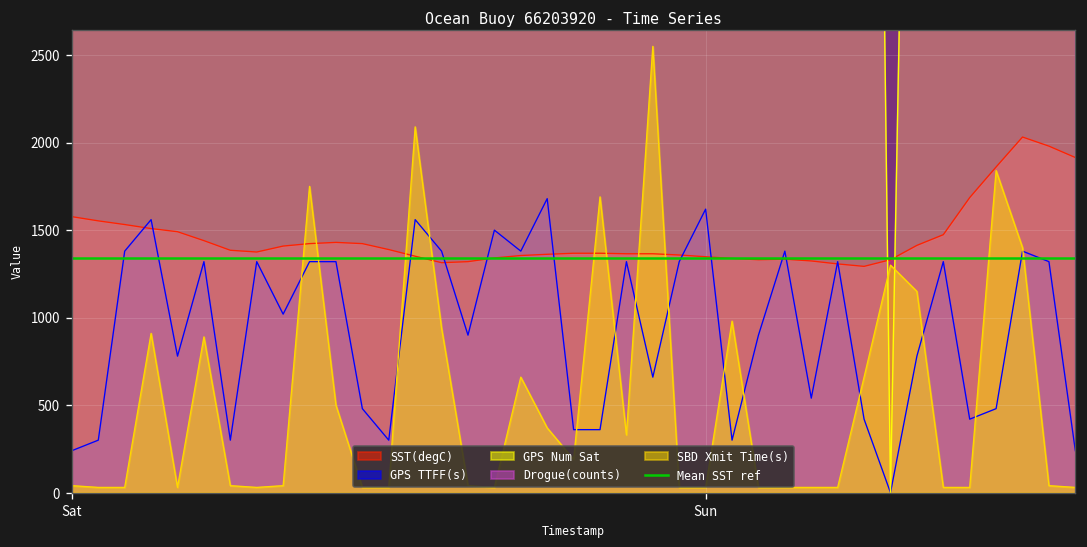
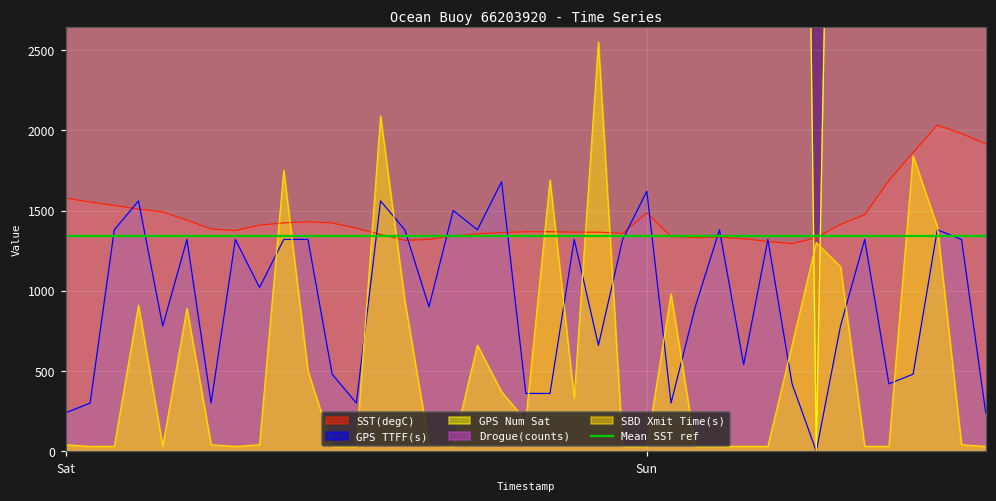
  {
    "SST(degC)": {
      "Sat": 1580,
-     "Sun": 1350
+     "Sun": 1490
    },
    "GPS TTFF(s)": {
      "Sat": 240,
      "Sun": 1620
    }
  }
